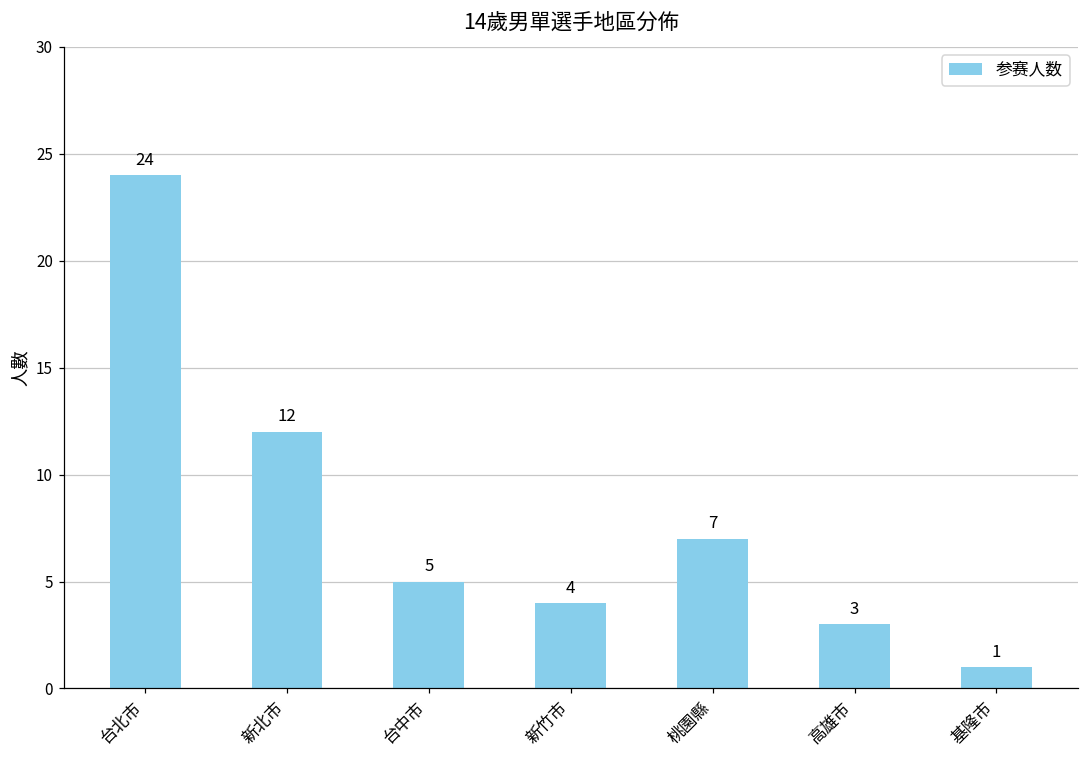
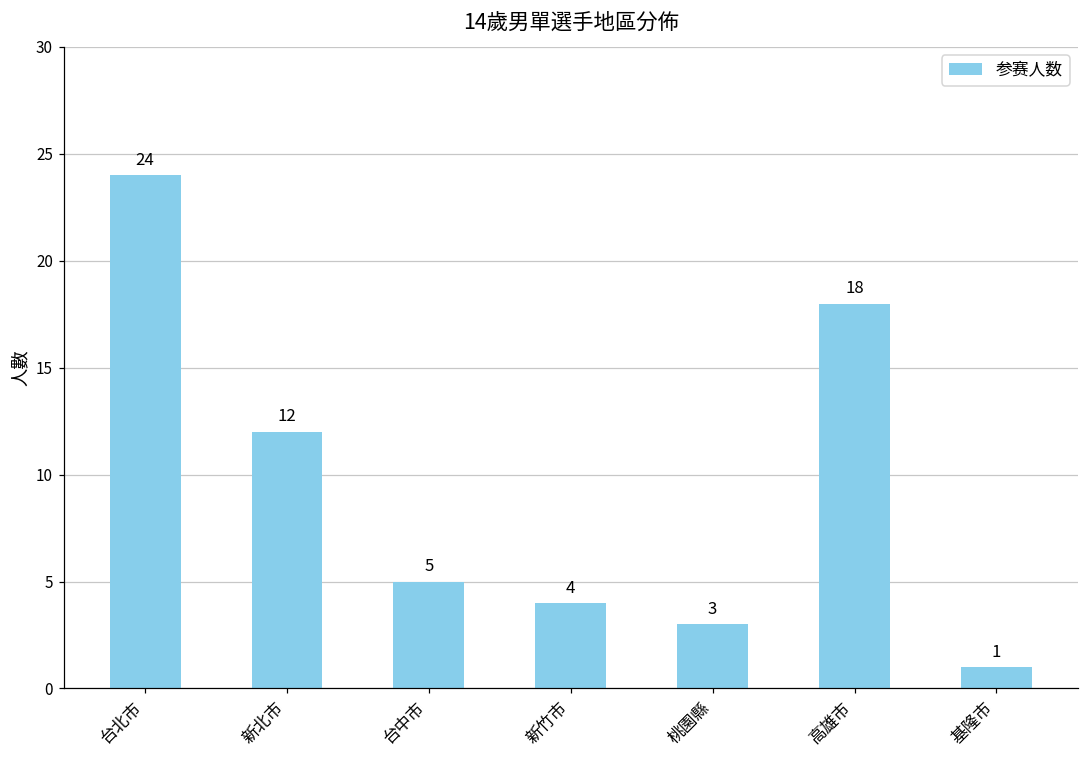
  {
    "台北市": 24,
    "新北市": 12,
    "台中市": 5,
    "新竹市": 4,
-   "桃園縣": 7,
-   "高雄市": 3,
+   "桃園縣": 3,
+   "高雄市": 18,
    "基隆市": 1
  }
